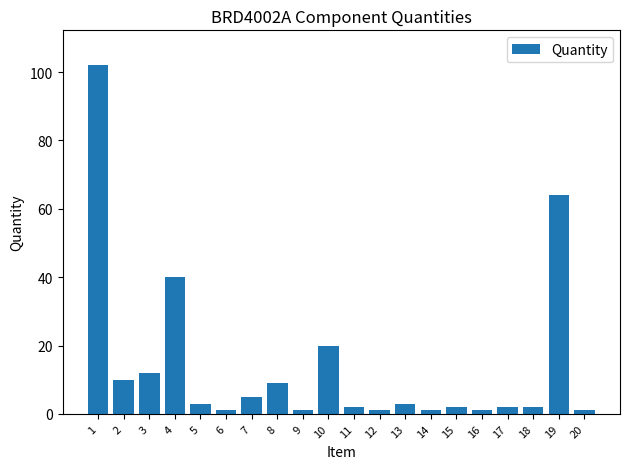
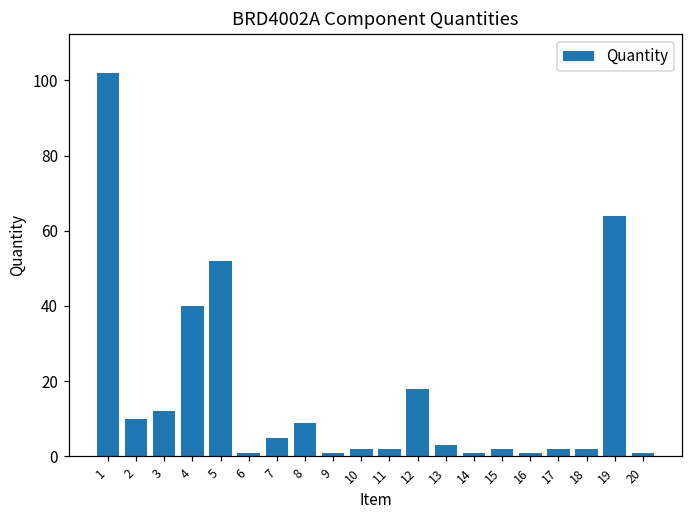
  {
    "1": 102,
    "2": 10,
    "3": 12,
    "4": 40,
-   "5": 3,
+   "5": 52,
    "6": 1,
    "7": 5,
    "8": 9,
    "9": 1,
-   "10": 20,
+   "10": 2,
    "11": 2,
-   "12": 1,
+   "12": 18,
    "13": 3,
    "14": 1,
    "15": 2,
    "16": 1,
    "17": 2,
    "18": 2,
    "19": 64,
    "20": 1
  }
